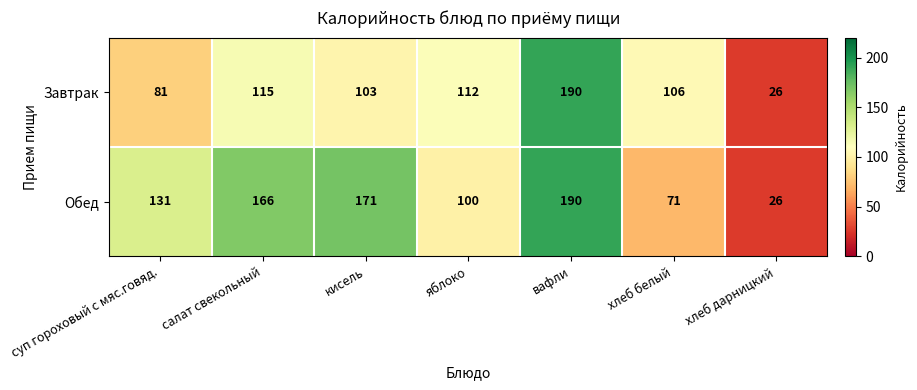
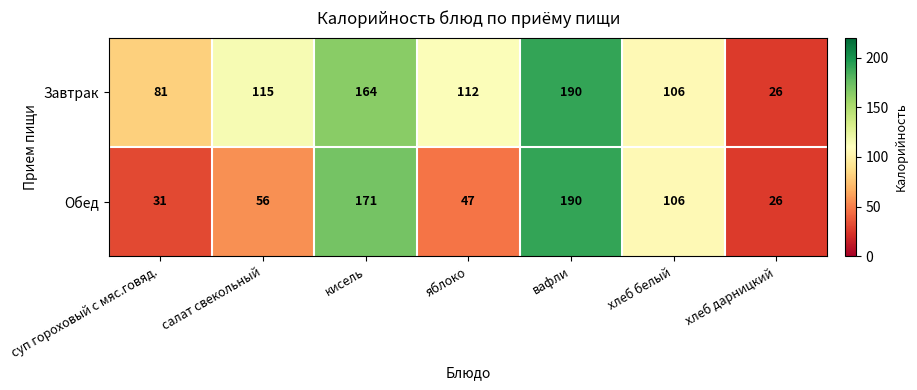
  {
    "Завтрак": {
      "суп гороховый с мяс.говяд.": 81,
      "салат свекольный": 115,
-     "кисель": 103,
+     "кисель": 164,
      "яблоко": 112,
      "вафли": 190,
      "хлеб белый": 106,
      "хлеб дарницкий": 26
    },
    "Обед": {
-     "суп гороховый с мяс.говяд.": 131,
-     "салат свекольный": 166,
+     "суп гороховый с мяс.говяд.": 31,
+     "салат свекольный": 56,
      "кисель": 171,
-     "яблоко": 100,
+     "яблоко": 47,
      "вафли": 190,
-     "хлеб белый": 71,
+     "хлеб белый": 106,
      "хлеб дарницкий": 26
    }
  }
